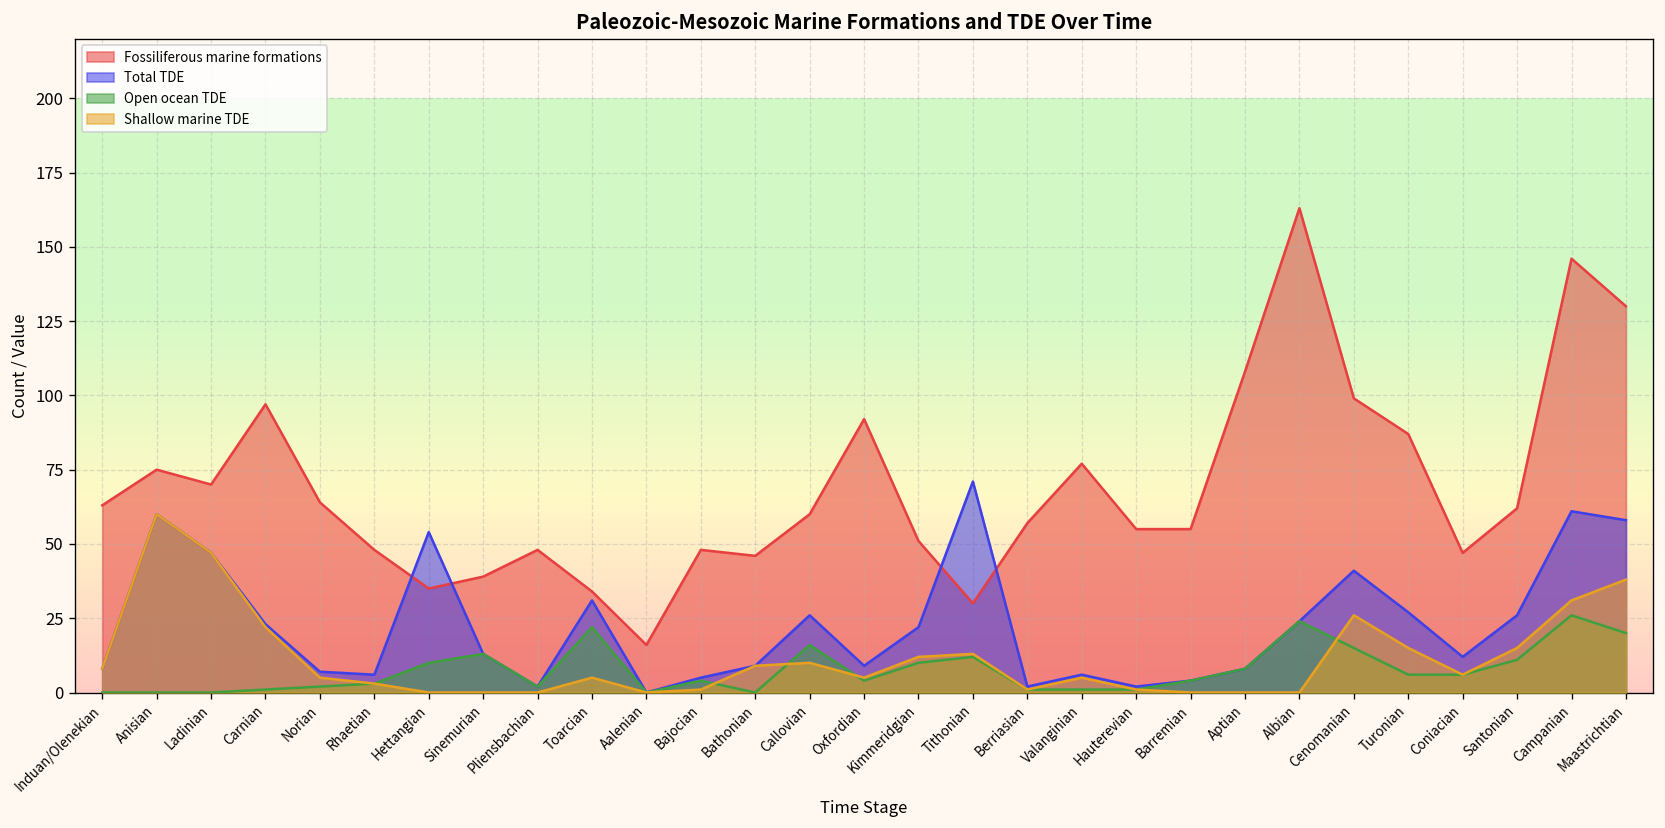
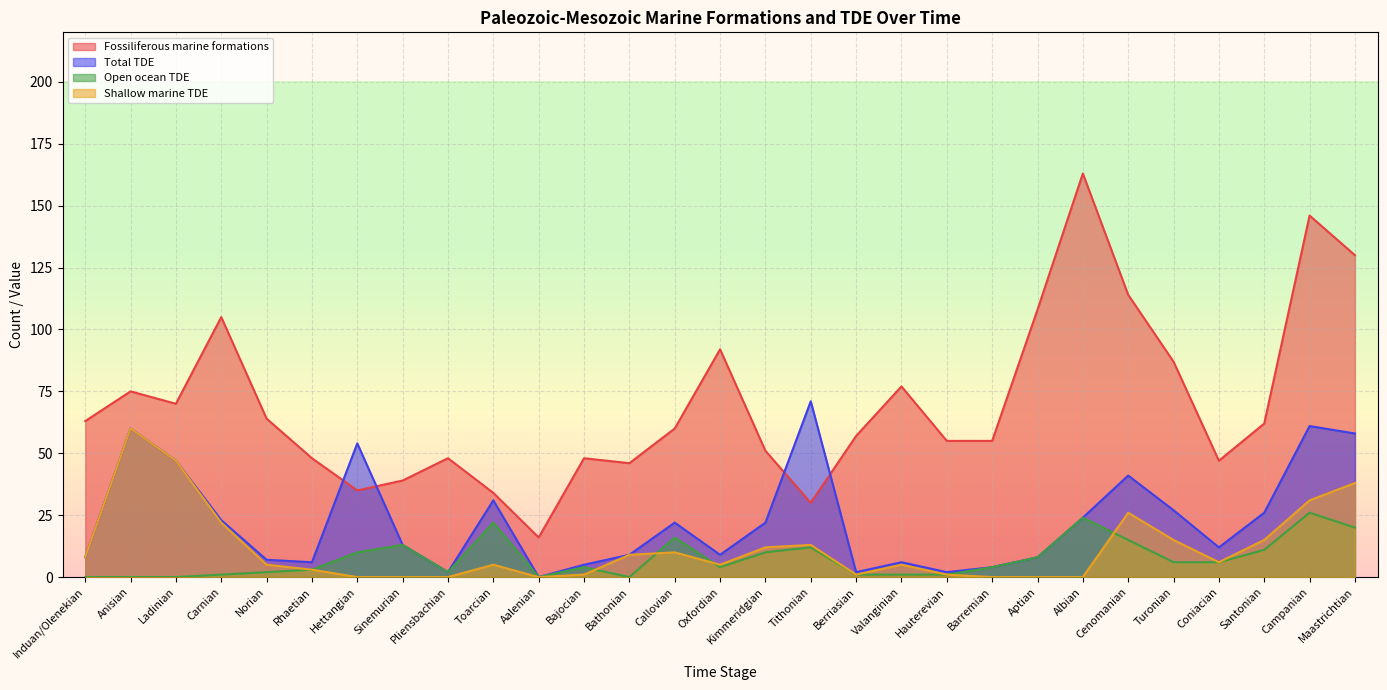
  {
    "Fossiliferous marine formations": {
      "Induan/Olenekian": 63,
      "Anisian": 75,
      "Ladinian": 70,
-     "Carnian": 97,
+     "Carnian": 105,
      "Norian": 64,
      "Rhaetian": 48,
      "Hettangian": 35,
      "Sinemurian": 39,
      "Pliensbachian": 48,
      "Toarcian": 34,
      "Aalenian": 16,
      "Bajocian": 48,
      "Bathonian": 46,
      "Callovian": 60,
      "Oxfordian": 92,
      "Kimmeridgian": 51,
      "Tithonian": 30,
      "Berriasian": 57,
      "Valanginian": 77,
      "Hauterevian": 55,
      "Barremian": 55,
      "Aptian": 108,
      "Albian": 163,
-     "Cenomanian": 99,
+     "Cenomanian": 114,
      "Turonian": 87,
      "Coniacian": 47,
      "Santonian": 62,
      "Campanian": 146,
      "Maastrichtian": 130
    },
    "Total TDE": {
      "Norian": 7,
      "Rhaetian": 6,
      "Hettangian": 54,
      "Toarcian": 31,
-     "Callovian": 26,
+     "Callovian": 22,
      "Oxfordian": 9,
      "Kimmeridgian": 22,
      "Tithonian": 71,
      "Cenomanian": 41,
      "Turonian": 27,
      "Coniacian": 12,
      "Santonian": 26,
      "Campanian": 61,
      "Maastrichtian": 58
    },
    "Open ocean TDE": {
      "Induan/Olenekian": 0,
      "Anisian": 0,
      "Ladinian": 0,
      "Carnian": 1,
      "Norian": 2,
      "Hettangian": 10,
      "Toarcian": 22,
      "Bathonian": 0,
      "Callovian": 16,
      "Kimmeridgian": 10,
      "Valanginian": 1,
      "Cenomanian": 15,
      "Turonian": 6,
      "Santonian": 11,
      "Campanian": 26,
      "Maastrichtian": 20
    },
    "Shallow marine TDE": {
      "Norian": 5,
      "Hettangian": 0,
      "Sinemurian": 0,
      "Pliensbachian": 0,
      "Toarcian": 5,
      "Bajocian": 1,
      "Callovian": 10,
      "Kimmeridgian": 12,
      "Barremian": 0,
      "Aptian": 0,
      "Albian": 0,
      "Cenomanian": 26,
      "Turonian": 15,
      "Santonian": 15,
      "Campanian": 31,
      "Maastrichtian": 38
    }
  }
